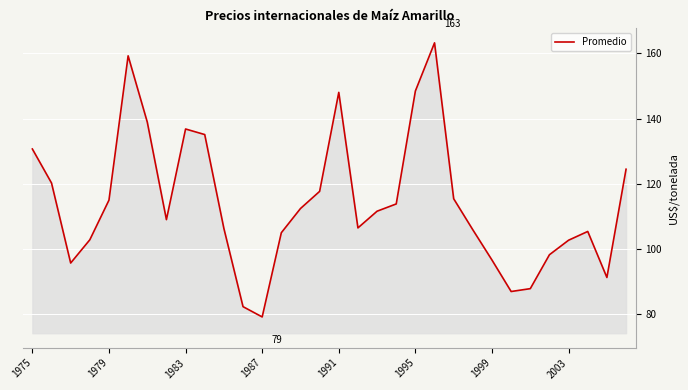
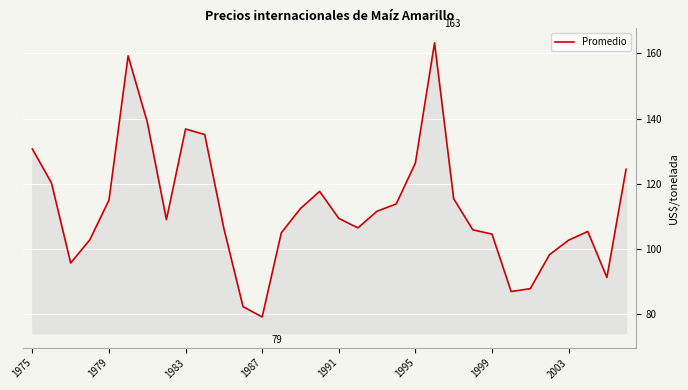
  {
    "1975": 131,
    "1979": 115,
    "1983": 137,
-   "1991": 148,
-   "1995": 148,
-   "1999": 97,
+   "1991": 109,
+   "1995": 126,
+   "1999": 105,
    "2003": 103
  }
